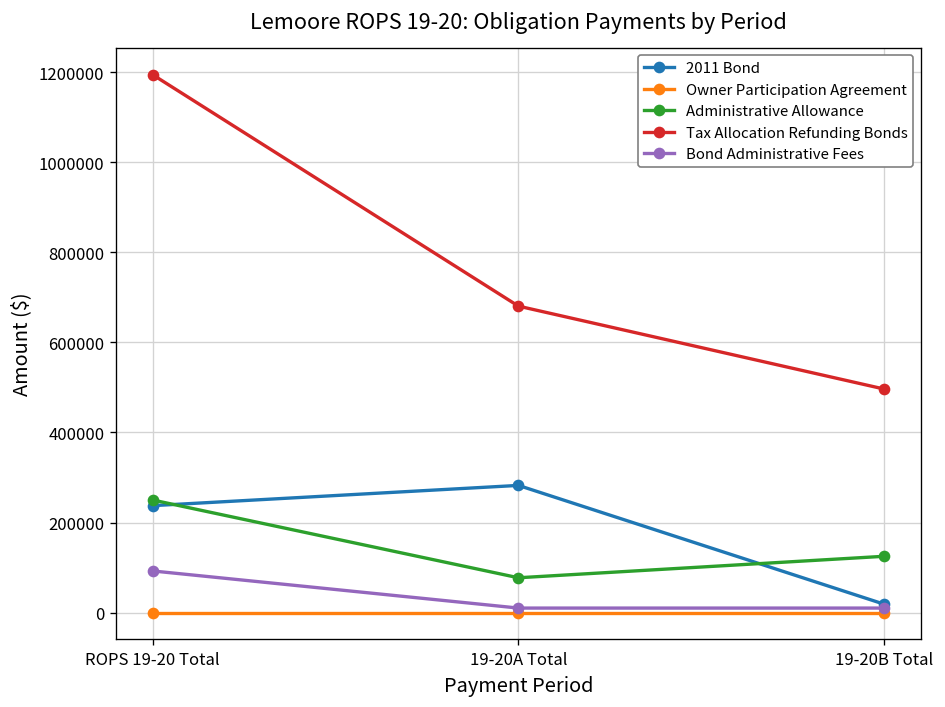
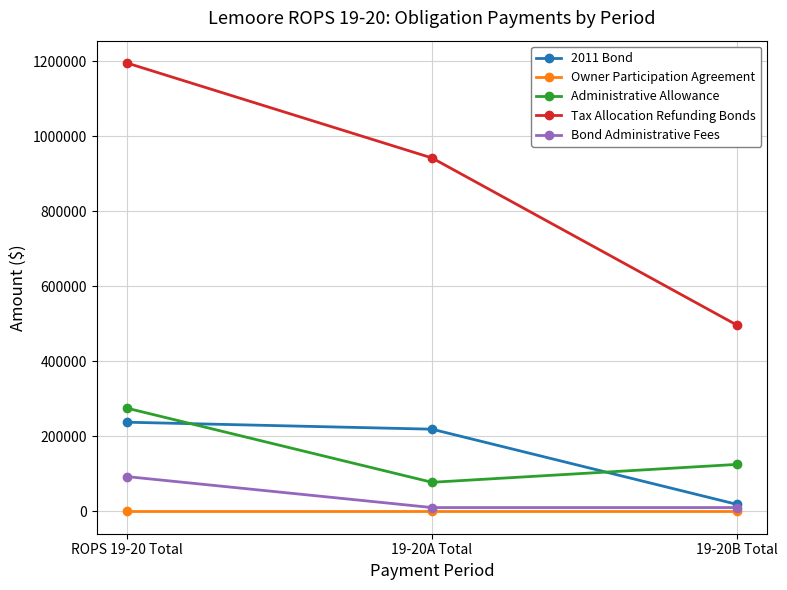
  {
    "2011 Bond": {
      "ROPS 19-20 Total": 240000,
-     "19-20A Total": 280000,
+     "19-20A Total": 220000,
      "19-20B Total": 20000
    },
    "Owner Participation Agreement": {
      "ROPS 19-20 Total": 0,
      "19-20A Total": 0,
      "19-20B Total": 0
    },
    "Administrative Allowance": {
-     "ROPS 19-20 Total": 250000,
+     "ROPS 19-20 Total": 270000,
      "19-20A Total": 80000,
      "19-20B Total": 130000
    },
    "Tax Allocation Refunding Bonds": {
      "ROPS 19-20 Total": 1190000,
-     "19-20A Total": 680000,
+     "19-20A Total": 940000,
      "19-20B Total": 500000
    },
    "Bond Administrative Fees": {
      "ROPS 19-20 Total": 90000,
      "19-20A Total": 10000,
      "19-20B Total": 10000
    }
  }
